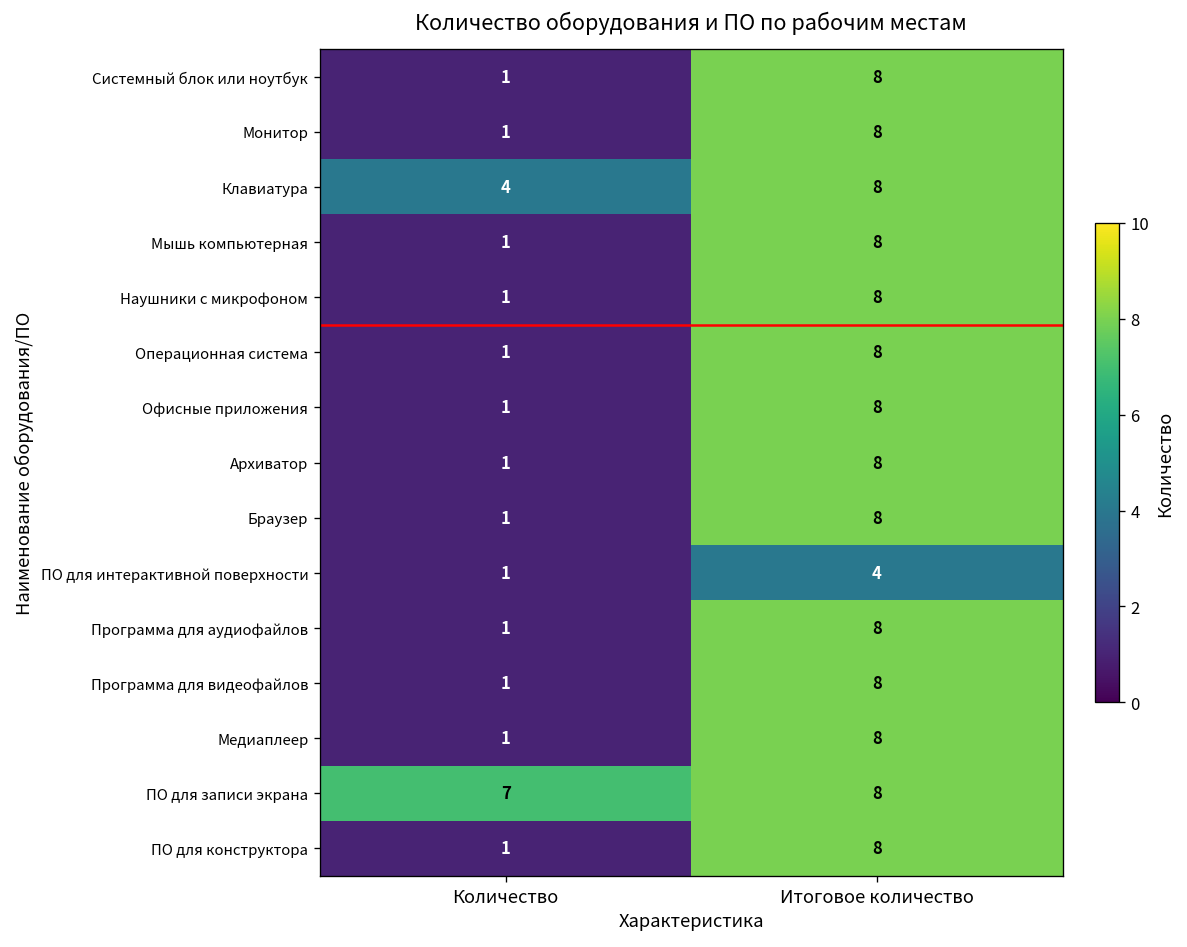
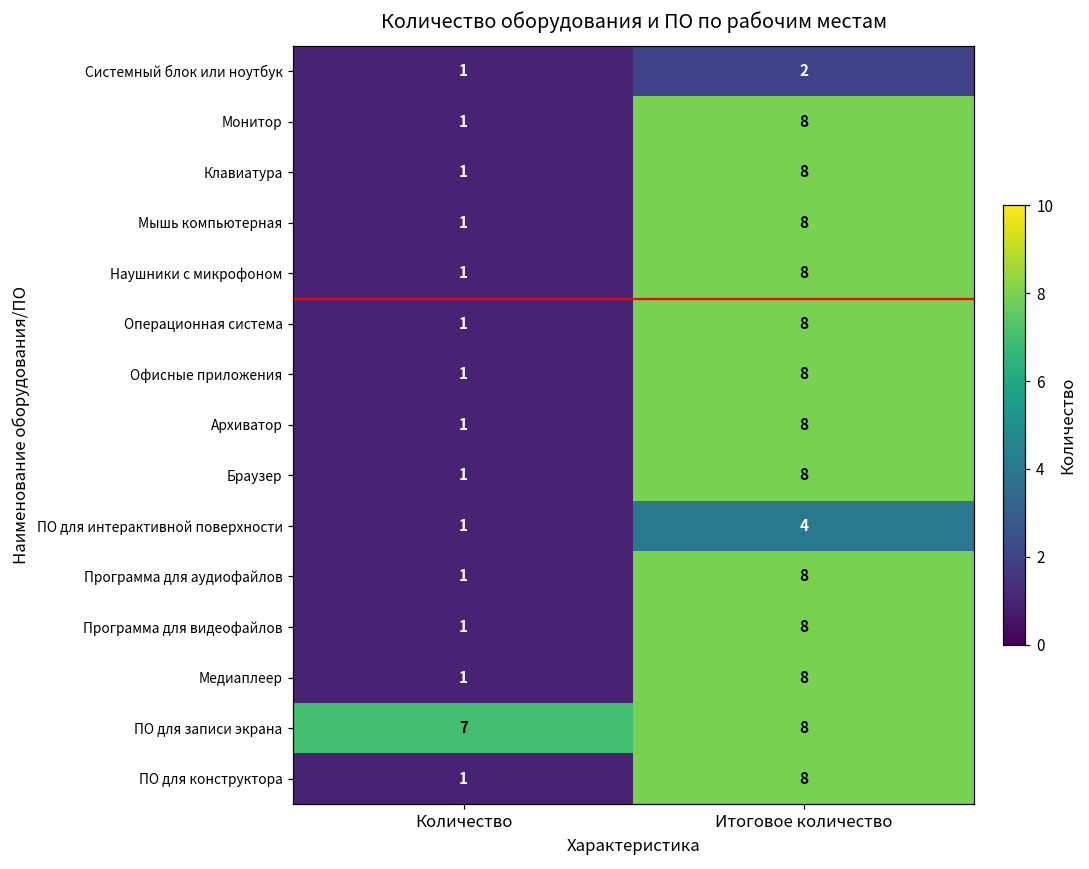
  {
    "Системный блок или ноутбук": {
      "Количество": 1,
-     "Итоговое количество": 8
+     "Итоговое количество": 2
    },
    "Монитор": {
      "Количество": 1,
      "Итоговое количество": 8
    },
    "Клавиатура": {
-     "Количество": 4,
+     "Количество": 1,
      "Итоговое количество": 8
    },
    "Мышь компьютерная": {
      "Количество": 1,
      "Итоговое количество": 8
    },
    "Наушники с микрофоном": {
      "Количество": 1,
      "Итоговое количество": 8
    },
    "Операционная система": {
      "Количество": 1,
      "Итоговое количество": 8
    },
    "Офисные приложения": {
      "Количество": 1,
      "Итоговое количество": 8
    },
    "Архиватор": {
      "Количество": 1,
      "Итоговое количество": 8
    },
    "Браузер": {
      "Количество": 1,
      "Итоговое количество": 8
    },
    "ПО для интерактивной поверхности": {
      "Количество": 1,
      "Итоговое количество": 4
    },
    "Программа для аудиофайлов": {
      "Количество": 1,
      "Итоговое количество": 8
    },
    "Программа для видеофайлов": {
      "Количество": 1,
      "Итоговое количество": 8
    },
    "Медиаплеер": {
      "Количество": 1,
      "Итоговое количество": 8
    },
    "ПО для записи экрана": {
      "Количество": 7,
      "Итоговое количество": 8
    },
    "ПО для конструктора": {
      "Количество": 1,
      "Итоговое количество": 8
    }
  }
